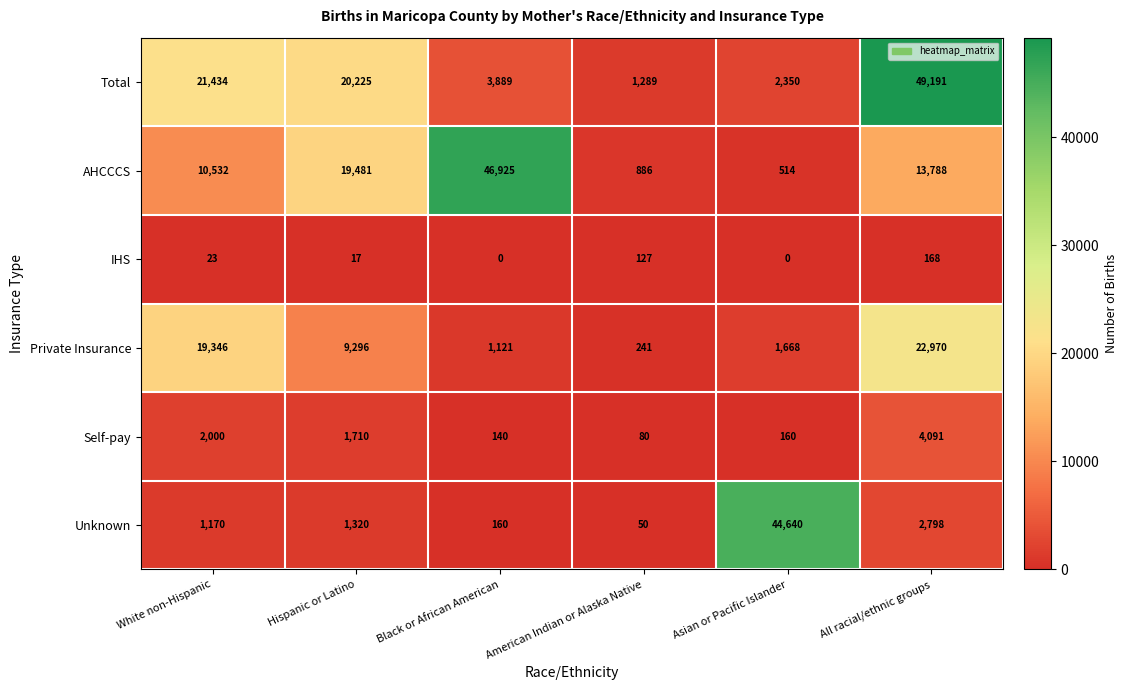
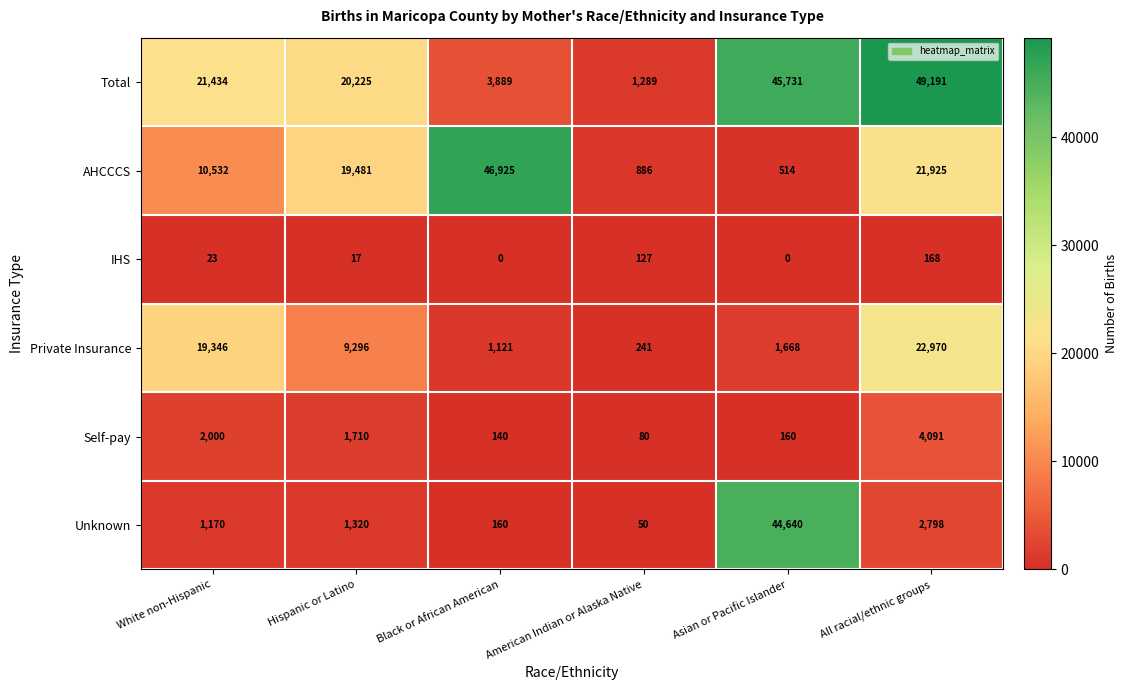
  {
    "Total": {
      "White non-Hispanic": "21,434",
      "Hispanic or Latino": "20,225",
      "Black or African American": "3,889",
      "American Indian or Alaska Native": "1,289",
-     "Asian or Pacific Islander": "2,350",
+     "Asian or Pacific Islander": "45,731",
      "All racial/ethnic groups": "49,191"
    },
    "AHCCCS": {
      "White non-Hispanic": "10,532",
      "Hispanic or Latino": "19,481",
      "Black or African American": "46,925",
      "American Indian or Alaska Native": "886",
      "Asian or Pacific Islander": "514",
-     "All racial/ethnic groups": "13,788"
+     "All racial/ethnic groups": "21,925"
    },
    "IHS": {
      "White non-Hispanic": "23",
      "Hispanic or Latino": "17",
      "Black or African American": "0",
      "American Indian or Alaska Native": "127",
      "Asian or Pacific Islander": "0",
      "All racial/ethnic groups": "168"
    },
    "Private Insurance": {
      "White non-Hispanic": "19,346",
      "Hispanic or Latino": "9,296",
      "Black or African American": "1,121",
      "American Indian or Alaska Native": "241",
      "Asian or Pacific Islander": "1,668",
      "All racial/ethnic groups": "22,970"
    },
    "Self-pay": {
      "White non-Hispanic": "2,000",
      "Hispanic or Latino": "1,710",
      "Black or African American": "140",
      "American Indian or Alaska Native": "80",
      "Asian or Pacific Islander": "160",
      "All racial/ethnic groups": "4,091"
    },
    "Unknown": {
      "White non-Hispanic": "1,170",
      "Hispanic or Latino": "1,320",
      "Black or African American": "160",
      "American Indian or Alaska Native": "50",
      "Asian or Pacific Islander": "44,640",
      "All racial/ethnic groups": "2,798"
    }
  }
